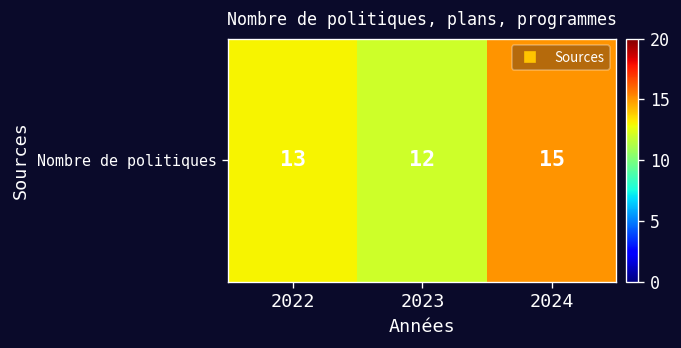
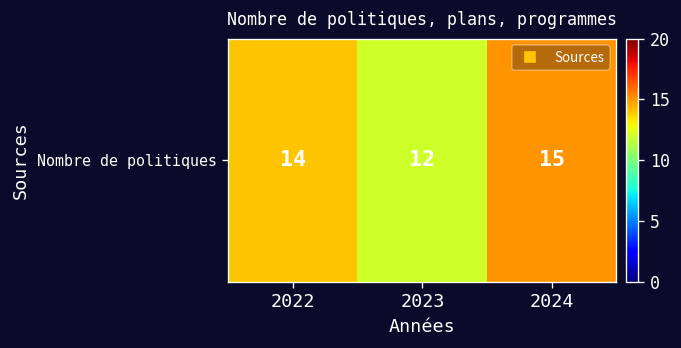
  {
    "Nombre de politiques": {
-     "2022": 13,
+     "2022": 14,
      "2023": 12,
      "2024": 15
    }
  }
